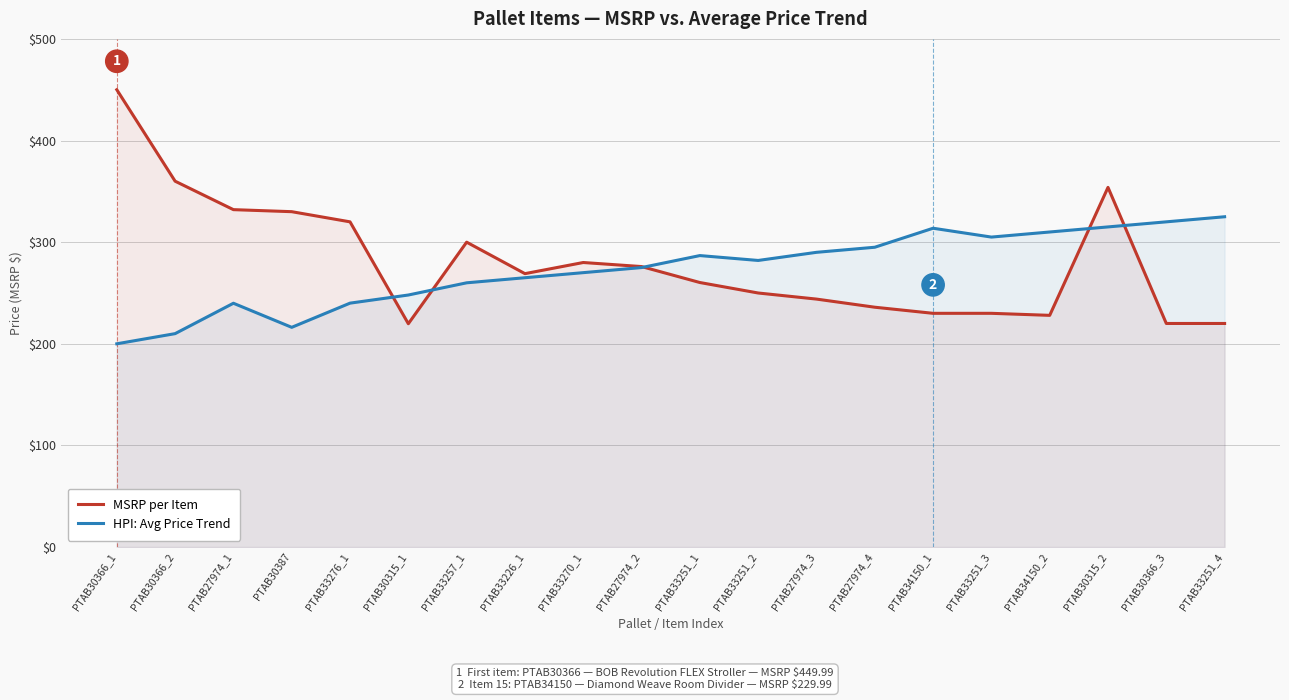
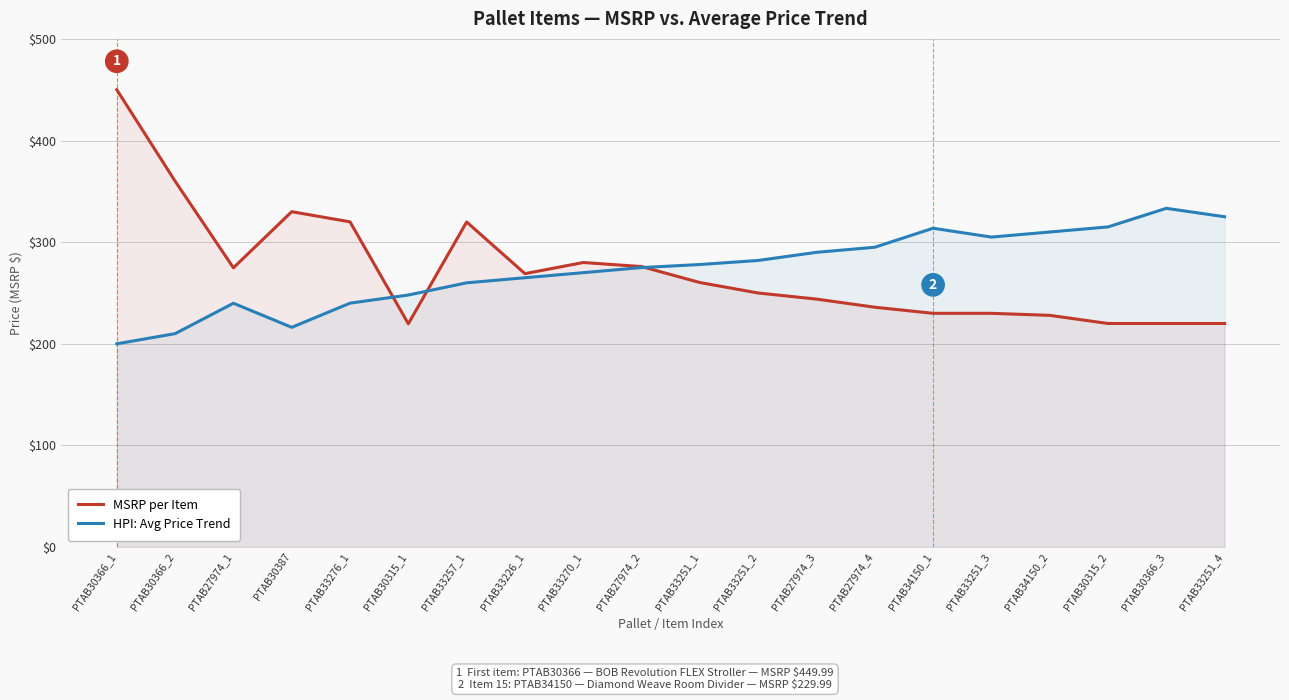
  {
    "MSRP per Item": {
      "PTAB30366_2": "$360",
-     "PTAB27974_1": "$332",
+     "PTAB27974_1": "$275",
      "PTAB30387": "$330",
      "PTAB33276_1": "$320",
      "PTAB30315_1": "$220",
-     "PTAB33257_1": "$300",
+     "PTAB33257_1": "$320",
      "PTAB33226_1": "$269",
      "PTAB33270_1": "$280",
      "PTAB33251_1": "$260",
      "PTAB33251_2": "$250",
      "PTAB27974_3": "$244",
      "PTAB27974_4": "$236",
      "PTAB33251_3": "$230",
      "PTAB34150_2": "$228",
-     "PTAB30315_2": "$354",
+     "PTAB30315_2": "$220",
      "PTAB30366_3": "$220",
      "PTAB33251_4": "$220"
    },
    "HPI: Avg Price Trend": {
      "PTAB30366_1": "$200",
      "PTAB30366_2": "$210",
      "PTAB27974_1": "$240",
      "PTAB30387": "$216",
      "PTAB33276_1": "$240",
      "PTAB30315_1": "$248",
      "PTAB33257_1": "$260",
      "PTAB33226_1": "$265",
      "PTAB33270_1": "$270",
-     "PTAB33251_1": "$287",
+     "PTAB33251_1": "$278",
      "PTAB33251_2": "$282",
      "PTAB27974_3": "$290",
      "PTAB27974_4": "$295",
      "PTAB34150_1": "$314",
      "PTAB33251_3": "$305",
      "PTAB34150_2": "$310",
      "PTAB30315_2": "$315",
-     "PTAB30366_3": "$320",
+     "PTAB30366_3": "$333",
      "PTAB33251_4": "$325"
    }
  }
